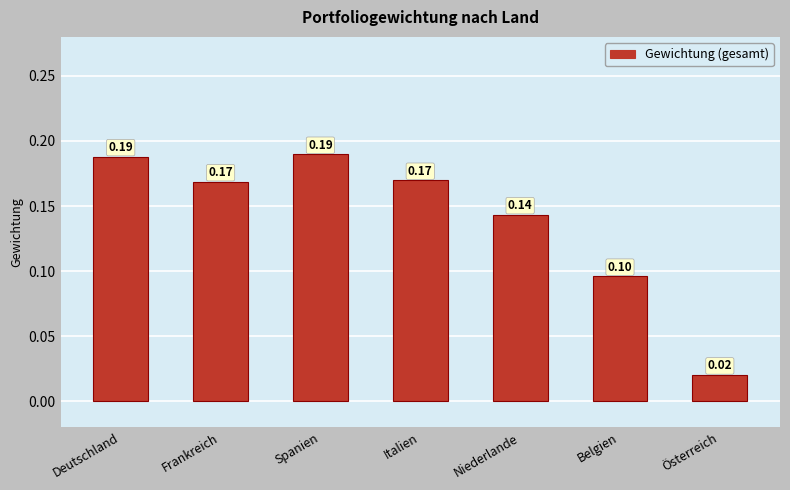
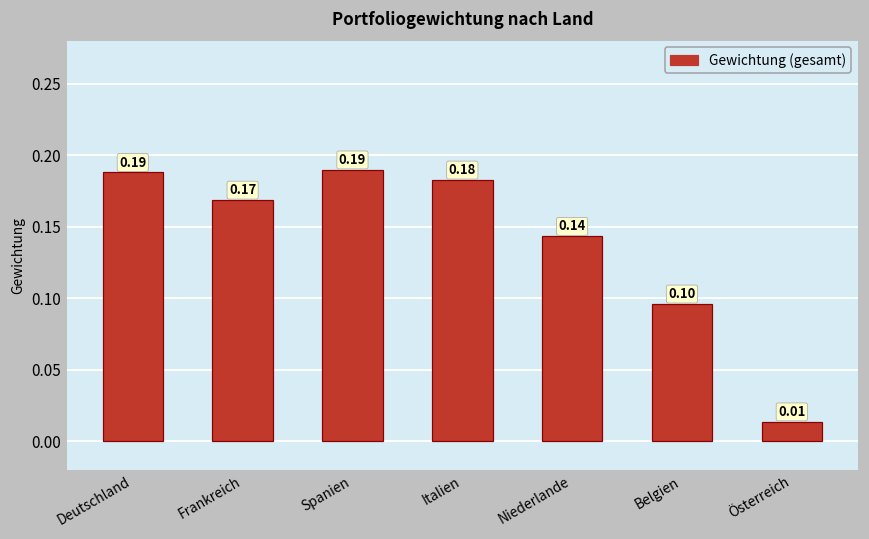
  {
-   "Italien": 0.17,
-   "Österreich": 0.02
+   "Italien": 0.18,
+   "Österreich": 0.01
  }
